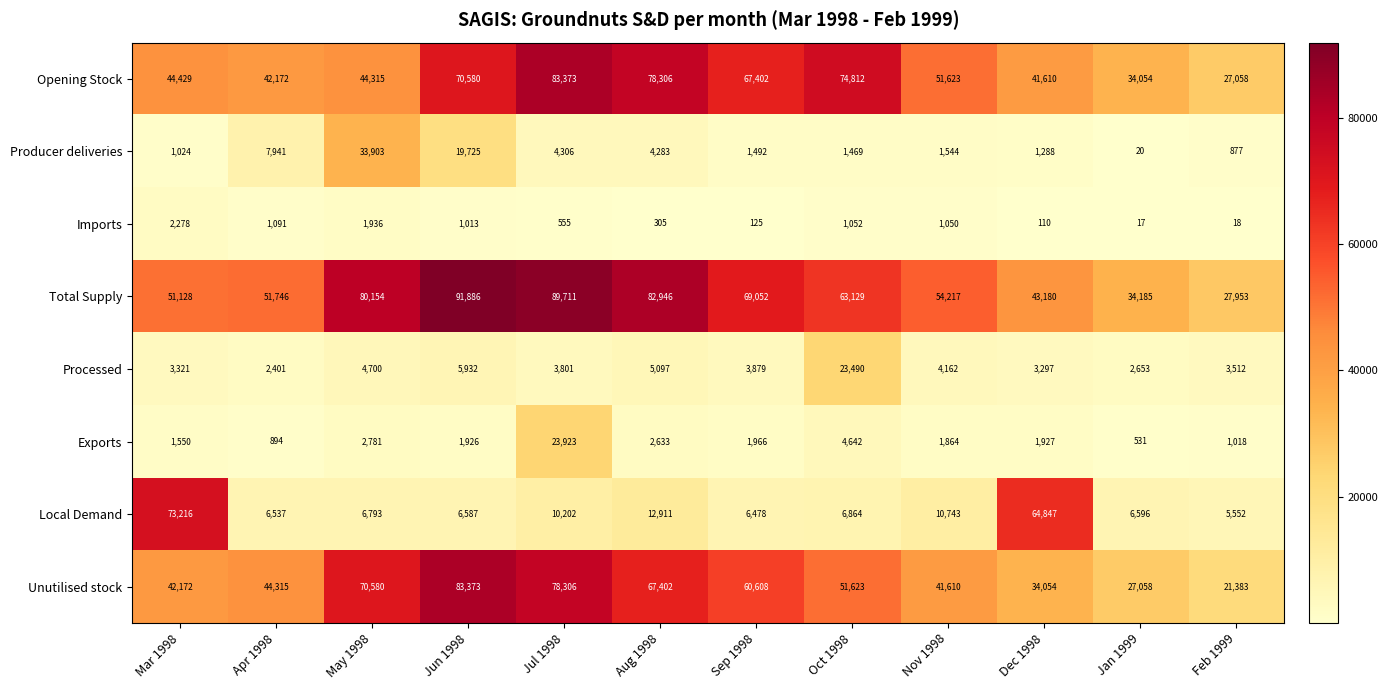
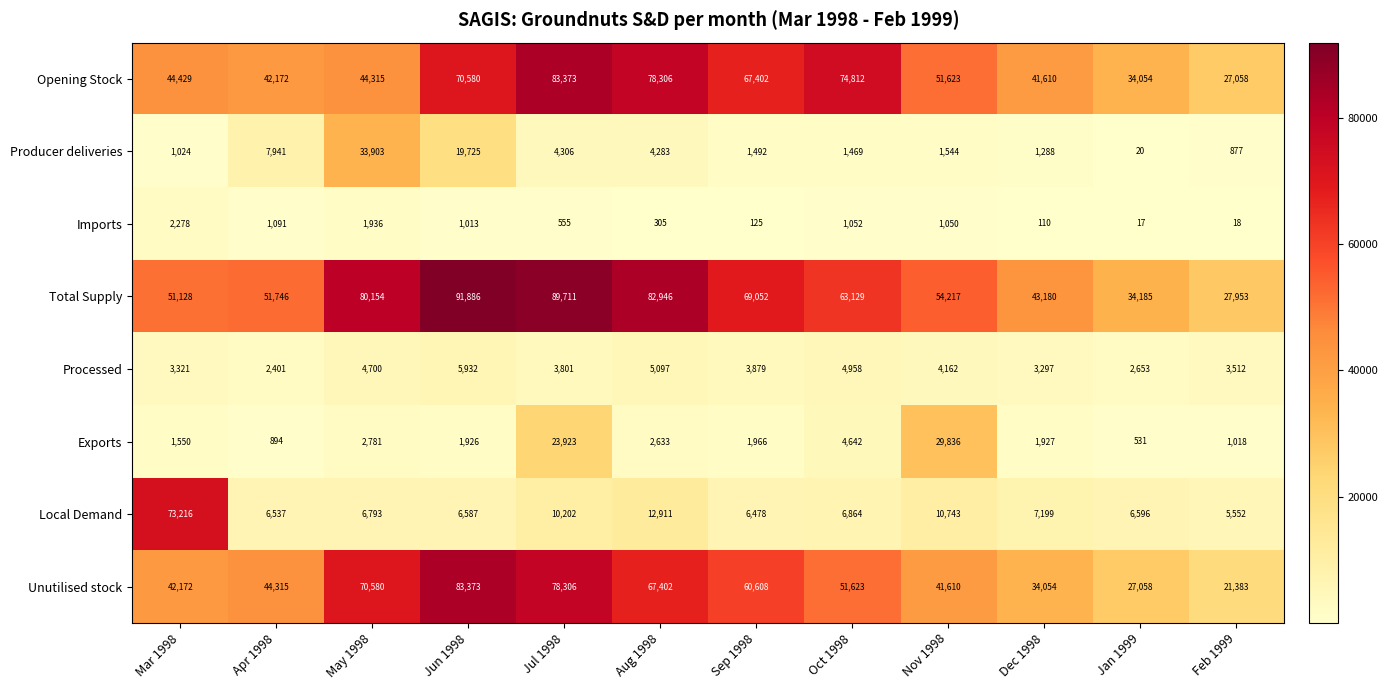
  {
    "Opening Stock": {
      "Mar 1998": "44,429",
      "Apr 1998": "42,172",
      "May 1998": "44,315",
      "Jun 1998": "70,580",
      "Jul 1998": "83,373",
      "Aug 1998": "78,306",
      "Sep 1998": "67,402",
      "Oct 1998": "74,812",
      "Nov 1998": "51,623",
      "Dec 1998": "41,610",
      "Jan 1999": "34,054",
      "Feb 1999": "27,058"
    },
    "Producer deliveries": {
      "Mar 1998": "1,024",
      "Apr 1998": "7,941",
      "May 1998": "33,903",
      "Jun 1998": "19,725",
      "Jul 1998": "4,306",
      "Aug 1998": "4,283",
      "Sep 1998": "1,492",
      "Oct 1998": "1,469",
      "Nov 1998": "1,544",
      "Dec 1998": "1,288",
      "Jan 1999": "20",
      "Feb 1999": "877"
    },
    "Imports": {
      "Mar 1998": "2,278",
      "Apr 1998": "1,091",
      "May 1998": "1,936",
      "Jun 1998": "1,013",
      "Jul 1998": "555",
      "Aug 1998": "305",
      "Sep 1998": "125",
      "Oct 1998": "1,052",
      "Nov 1998": "1,050",
      "Dec 1998": "110",
      "Jan 1999": "17",
      "Feb 1999": "18"
    },
    "Total Supply": {
      "Mar 1998": "51,128",
      "Apr 1998": "51,746",
      "May 1998": "80,154",
      "Jun 1998": "91,886",
      "Jul 1998": "89,711",
      "Aug 1998": "82,946",
      "Sep 1998": "69,052",
      "Oct 1998": "63,129",
      "Nov 1998": "54,217",
      "Dec 1998": "43,180",
      "Jan 1999": "34,185",
      "Feb 1999": "27,953"
    },
    "Processed": {
      "Mar 1998": "3,321",
      "Apr 1998": "2,401",
      "May 1998": "4,700",
      "Jun 1998": "5,932",
      "Jul 1998": "3,801",
      "Aug 1998": "5,097",
      "Sep 1998": "3,879",
-     "Oct 1998": "23,490",
+     "Oct 1998": "4,958",
      "Nov 1998": "4,162",
      "Dec 1998": "3,297",
      "Jan 1999": "2,653",
      "Feb 1999": "3,512"
    },
    "Exports": {
      "Mar 1998": "1,550",
      "Apr 1998": "894",
      "May 1998": "2,781",
      "Jun 1998": "1,926",
      "Jul 1998": "23,923",
      "Aug 1998": "2,633",
      "Sep 1998": "1,966",
      "Oct 1998": "4,642",
-     "Nov 1998": "1,864",
+     "Nov 1998": "29,836",
      "Dec 1998": "1,927",
      "Jan 1999": "531",
      "Feb 1999": "1,018"
    },
    "Local Demand": {
      "Mar 1998": "73,216",
      "Apr 1998": "6,537",
      "May 1998": "6,793",
      "Jun 1998": "6,587",
      "Jul 1998": "10,202",
      "Aug 1998": "12,911",
      "Sep 1998": "6,478",
      "Oct 1998": "6,864",
      "Nov 1998": "10,743",
-     "Dec 1998": "64,847",
+     "Dec 1998": "7,199",
      "Jan 1999": "6,596",
      "Feb 1999": "5,552"
    },
    "Unutilised stock": {
      "Mar 1998": "42,172",
      "Apr 1998": "44,315",
      "May 1998": "70,580",
      "Jun 1998": "83,373",
      "Jul 1998": "78,306",
      "Aug 1998": "67,402",
      "Sep 1998": "60,608",
      "Oct 1998": "51,623",
      "Nov 1998": "41,610",
      "Dec 1998": "34,054",
      "Jan 1999": "27,058",
      "Feb 1999": "21,383"
    }
  }
